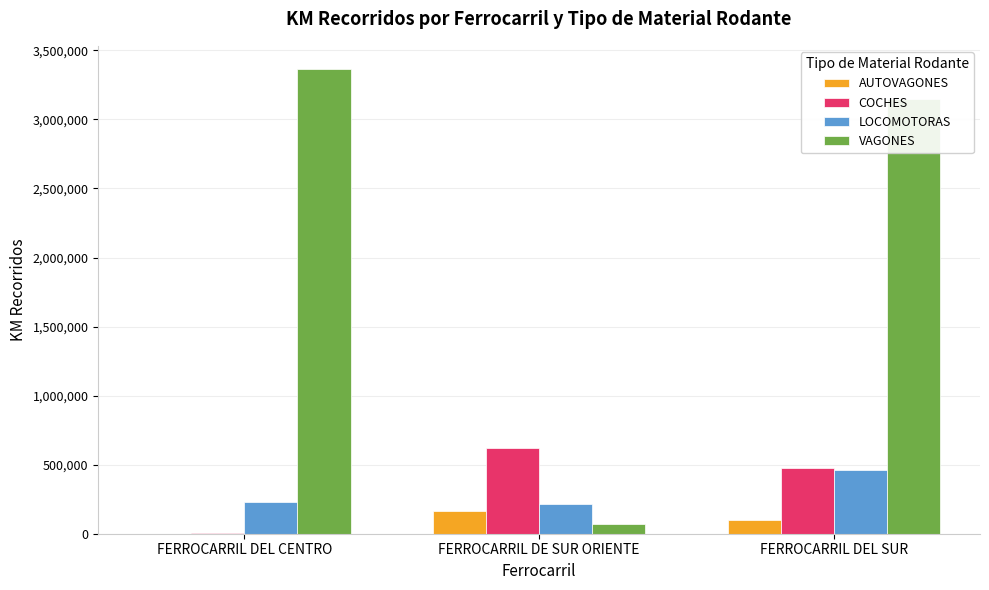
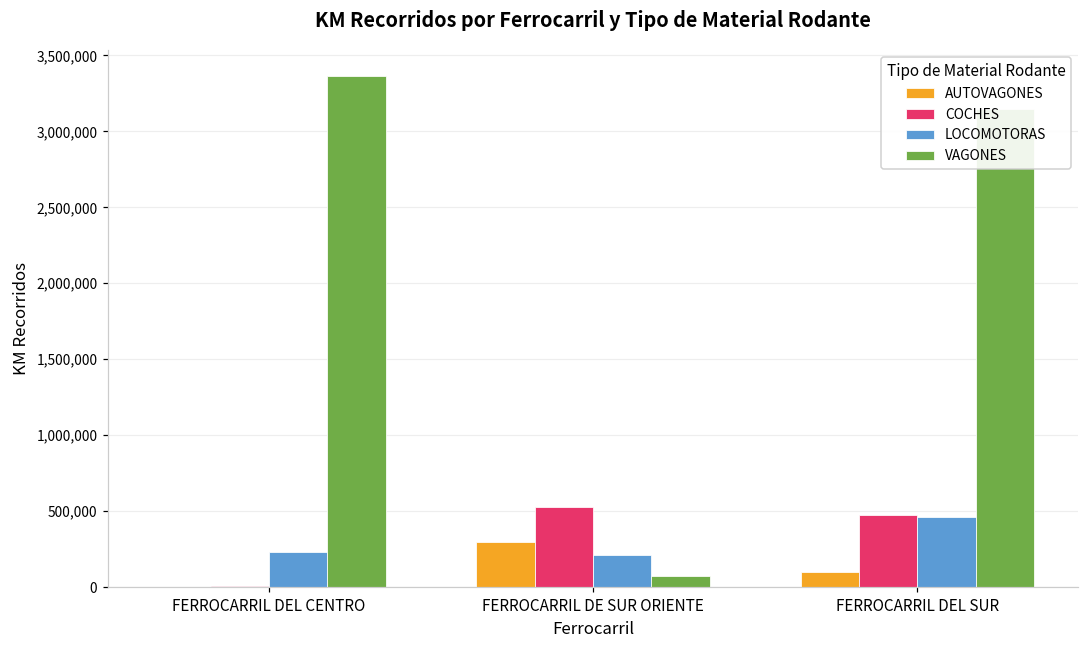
  {
    "AUTOVAGONES": {
      "FERROCARRIL DEL CENTRO": "0",
-     "FERROCARRIL DE SUR ORIENTE": "160,000",
+     "FERROCARRIL DE SUR ORIENTE": "300,000",
      "FERROCARRIL DEL SUR": "100,000"
    },
    "COCHES": {
-     "FERROCARRIL DE SUR ORIENTE": "620,000",
+     "FERROCARRIL DE SUR ORIENTE": "520,000",
      "FERROCARRIL DEL SUR": "470,000"
    },
    "LOCOMOTORAS": {
      "FERROCARRIL DEL CENTRO": "230,000",
      "FERROCARRIL DE SUR ORIENTE": "210,000",
      "FERROCARRIL DEL SUR": "460,000"
    },
    "VAGONES": {
      "FERROCARRIL DEL CENTRO": "3,360,000",
      "FERROCARRIL DE SUR ORIENTE": "70,000"
    }
  }
